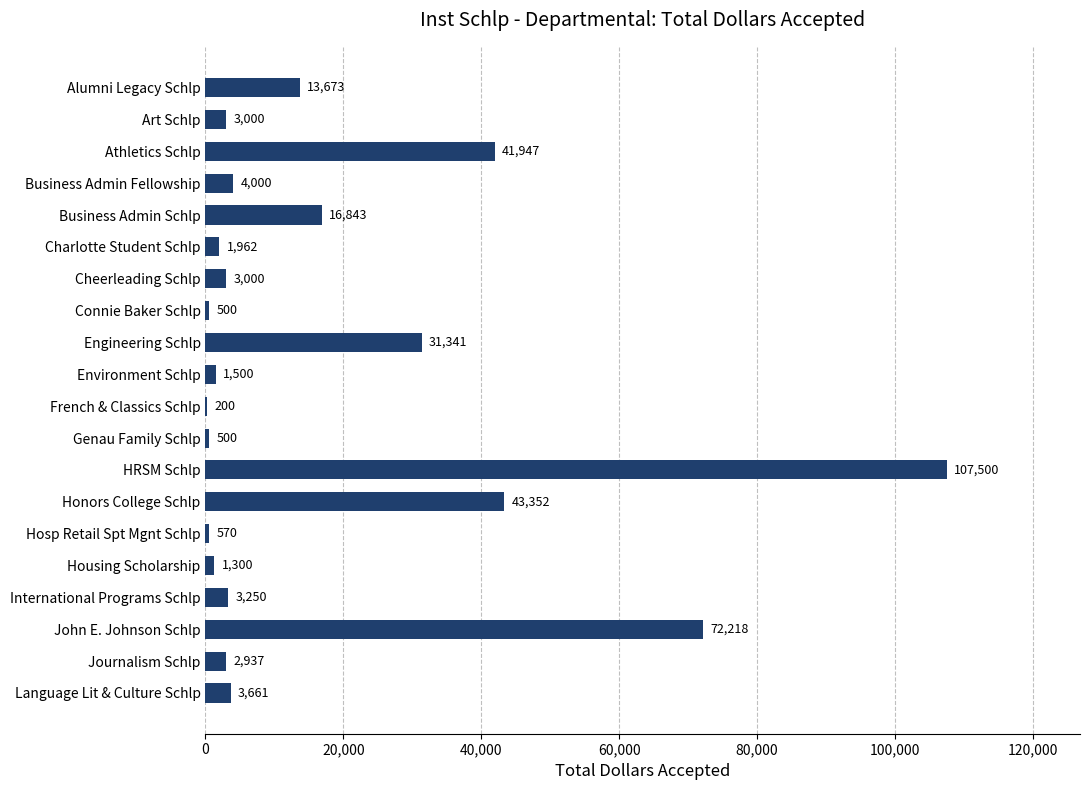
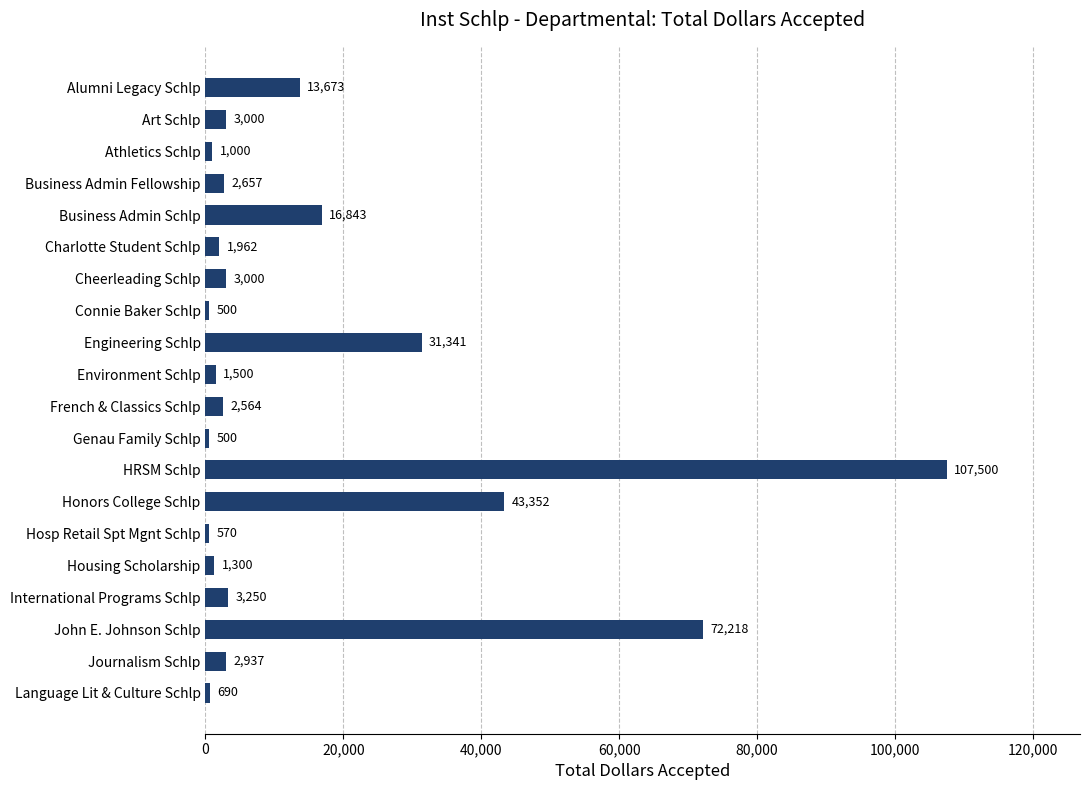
  {
    "Alumni Legacy Schlp": "13,673",
    "Art Schlp": "3,000",
-   "Athletics Schlp": "41,947",
-   "Business Admin Fellowship": "4,000",
+   "Athletics Schlp": "1,000",
+   "Business Admin Fellowship": "2,657",
    "Business Admin Schlp": "16,843",
    "Charlotte Student Schlp": "1,962",
    "Cheerleading Schlp": "3,000",
    "Connie Baker Schlp": "500",
    "Engineering Schlp": "31,341",
    "Environment Schlp": "1,500",
-   "French & Classics Schlp": "200",
+   "French & Classics Schlp": "2,564",
    "Genau Family Schlp": "500",
    "HRSM Schlp": "107,500",
    "Honors College Schlp": "43,352",
    "Hosp Retail Spt Mgnt Schlp": "570",
    "Housing Scholarship": "1,300",
    "International Programs Schlp": "3,250",
    "John E. Johnson Schlp": "72,218",
    "Journalism Schlp": "2,937",
-   "Language Lit & Culture Schlp": "3,661"
+   "Language Lit & Culture Schlp": "690"
  }
